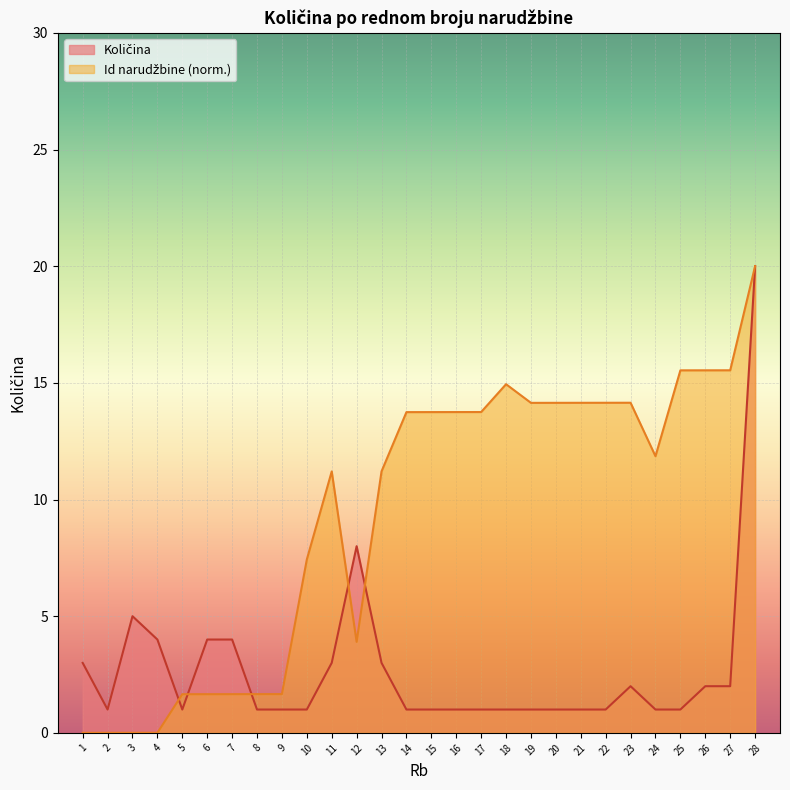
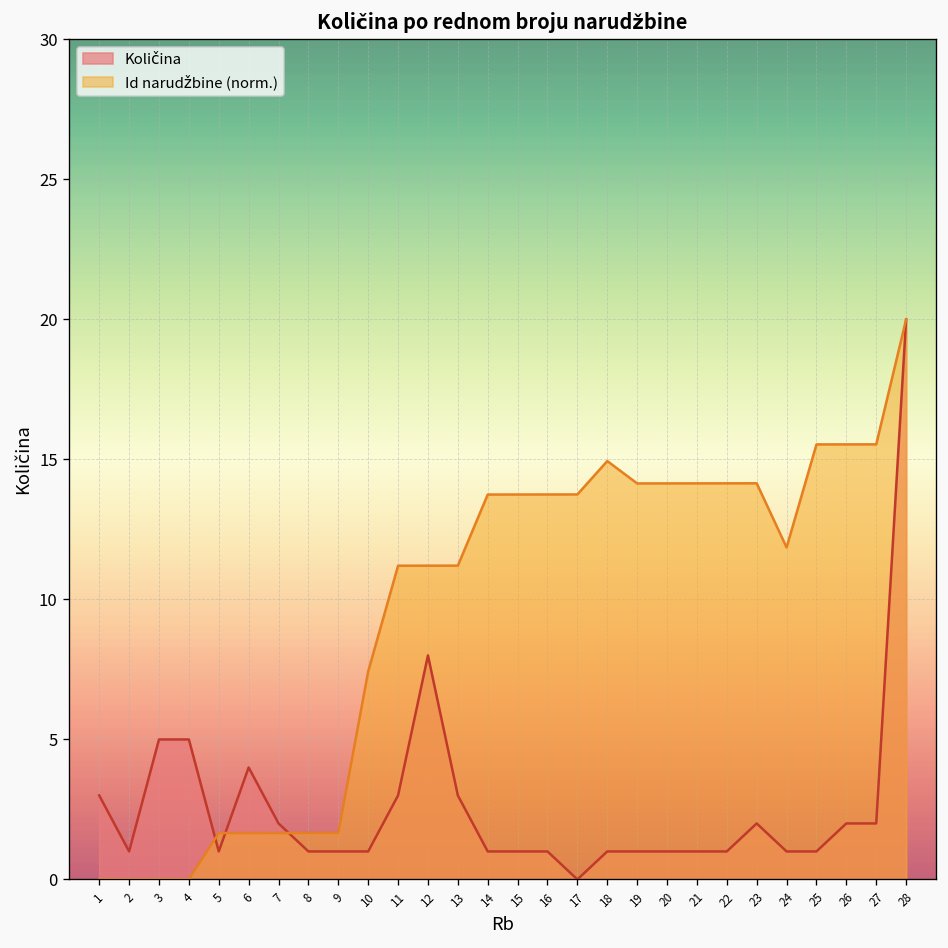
  {
    "Količina": {
      "1": 3,
      "2": 1,
      "3": 5,
-     "4": 4,
+     "4": 5,
      "5": 1,
      "6": 4,
-     "7": 4,
+     "7": 2,
      "8": 1,
      "9": 1,
      "10": 1,
      "11": 3,
      "12": 8,
      "13": 3,
      "14": 1,
      "15": 1,
      "16": 1,
-     "17": 1,
+     "17": 0,
      "18": 1,
      "19": 1,
      "20": 1,
      "21": 1,
      "22": 1,
      "23": 2,
      "24": 1,
      "25": 1,
      "26": 2,
      "27": 2
    },
    "Id narudžbine (norm.)": {
      "1": 0.0,
      "2": 0.0,
      "3": 0.0,
      "4": 0.0,
      "5": 1.7,
      "6": 1.7,
      "7": 1.7,
      "8": 1.7,
      "9": 1.7,
      "10": 7.4,
      "11": 11.2,
-     "12": 3.9,
+     "12": 11.2,
      "13": 11.2,
      "14": 13.7,
      "15": 13.7,
      "16": 13.7,
      "17": 13.7,
      "18": 14.9,
      "19": 14.1,
      "20": 14.1,
      "21": 14.1,
      "22": 14.1,
      "23": 14.1,
      "24": 11.9,
      "25": 15.5,
      "26": 15.5,
      "27": 15.5
    }
  }
